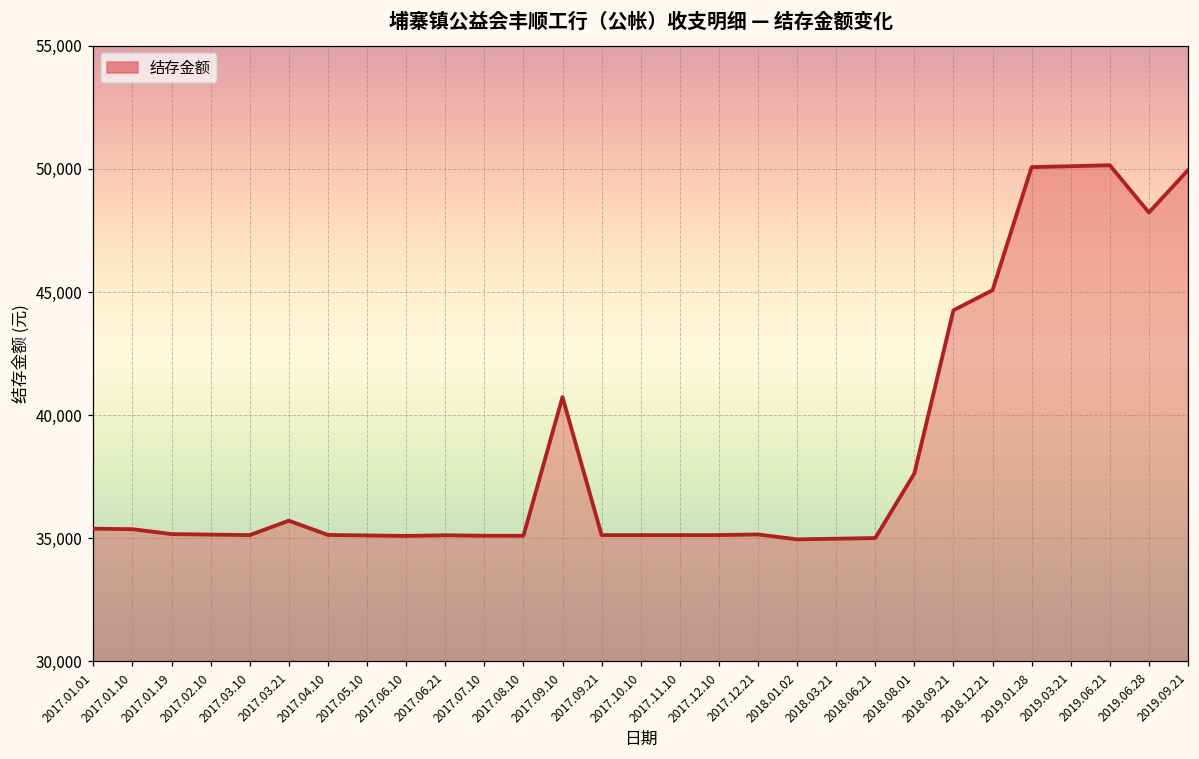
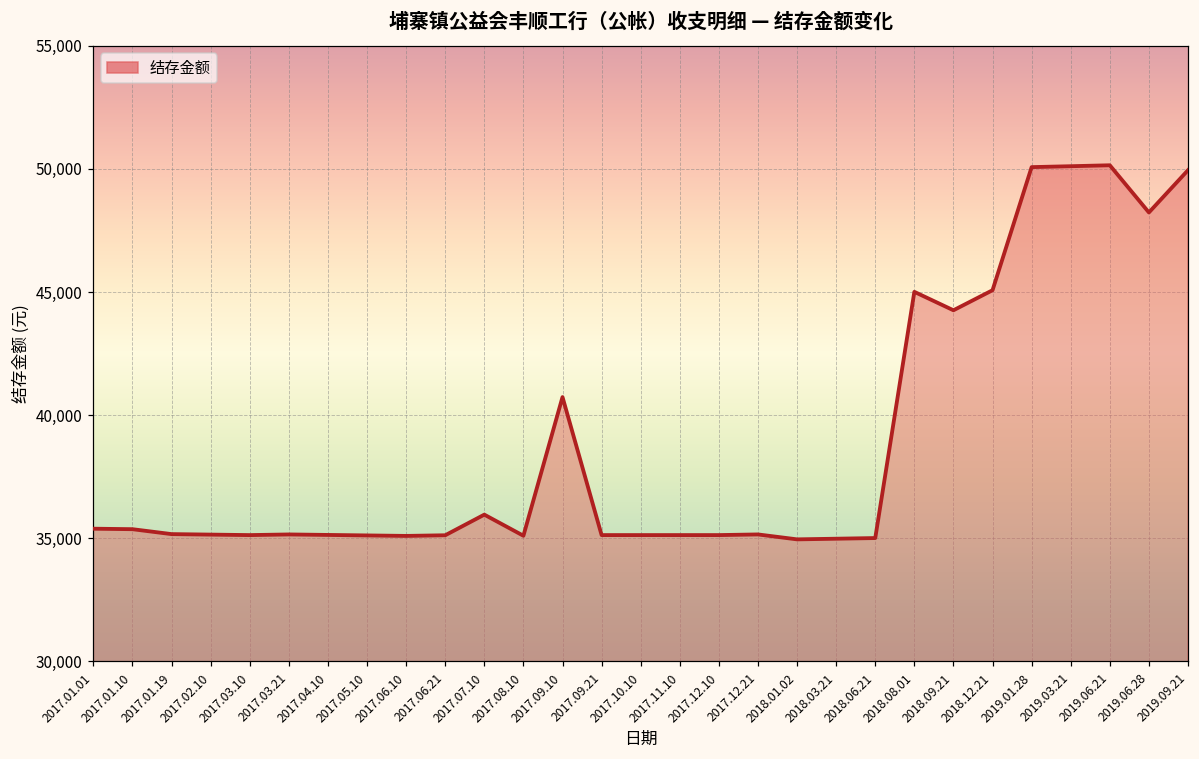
  {
    "2017.01.01": "35,400",
    "2017.01.10": "35,400",
    "2017.01.19": "35,200",
    "2017.02.10": "35,100",
    "2017.03.10": "35,100",
-   "2017.03.21": "35,700",
+   "2017.03.21": "35,200",
    "2017.04.10": "35,100",
    "2017.05.10": "35,100",
    "2017.06.10": "35,100",
    "2017.06.21": "35,100",
-   "2017.07.10": "35,100",
+   "2017.07.10": "36,000",
    "2017.08.10": "35,100",
    "2017.09.10": "40,700",
    "2017.09.21": "35,100",
    "2017.10.10": "35,100",
    "2017.11.10": "35,100",
    "2017.12.10": "35,100",
    "2017.12.21": "35,200",
    "2018.01.02": "35,000",
    "2018.03.21": "35,000",
    "2018.06.21": "35,000",
-   "2018.08.01": "37,600",
+   "2018.08.01": "45,000",
    "2018.09.21": "44,300",
    "2018.12.21": "45,100",
    "2019.01.28": "50,100",
    "2019.03.21": "50,100",
    "2019.06.21": "50,100",
    "2019.06.28": "48,200",
    "2019.09.21": "49,900"
  }
